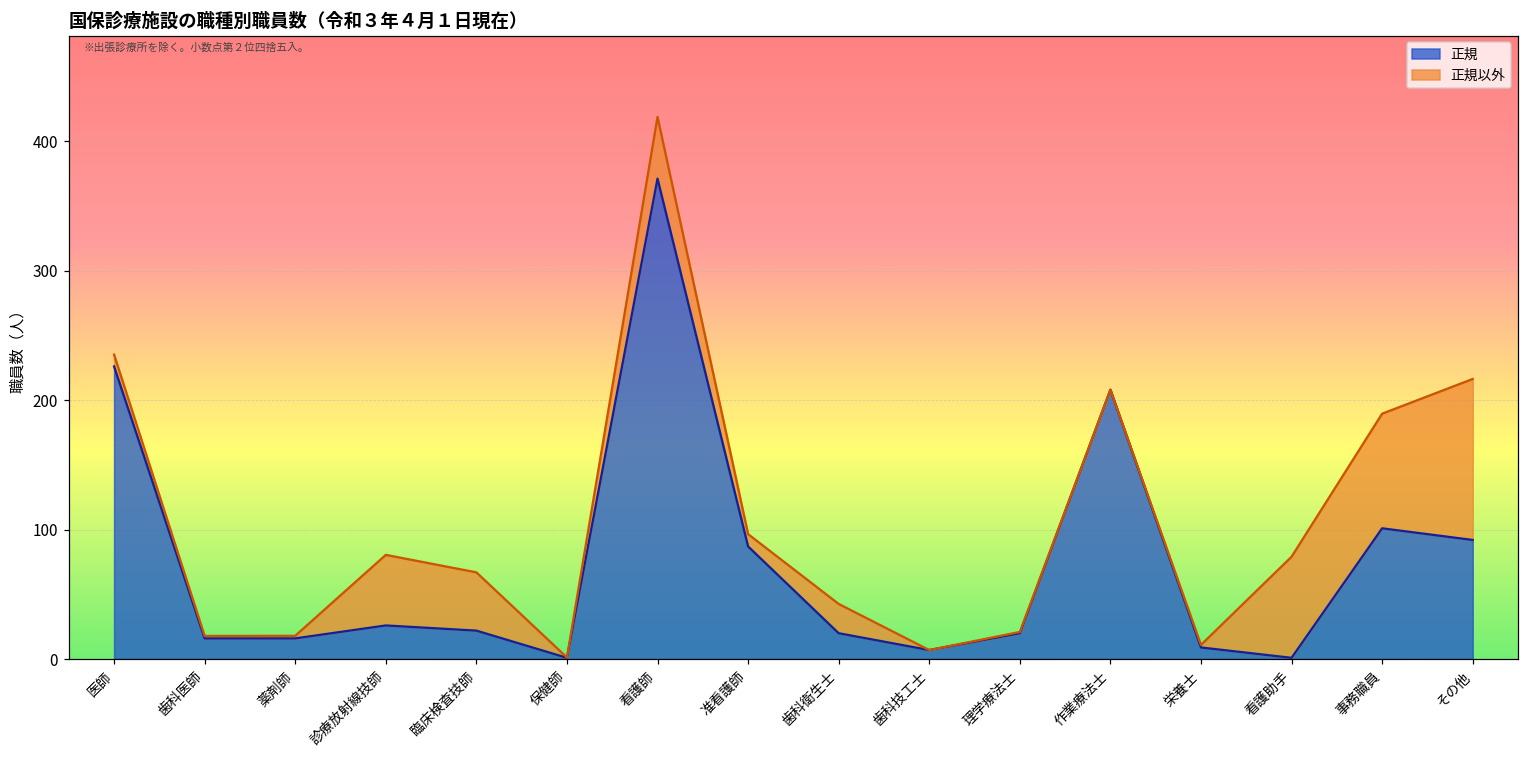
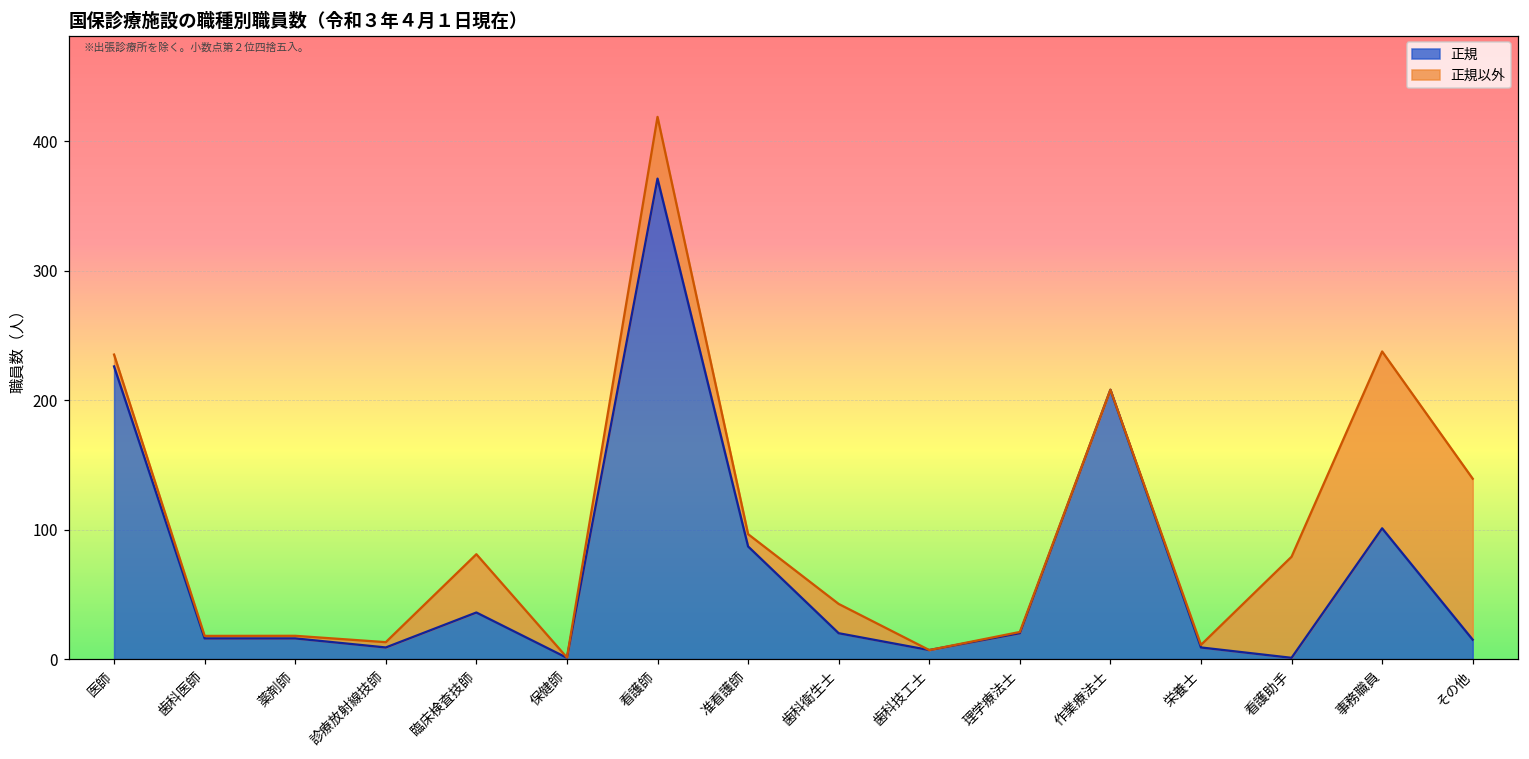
  {
    "正規": {
      "医師": 226,
-     "診療放射線技師": 26,
-     "臨床検査技師": 22,
+     "診療放射線技師": 9,
+     "臨床検査技師": 36,
      "看護師": 371,
      "准看護師": 87,
      "歯科衛生士": 20,
      "看護助手": 1,
      "事務職員": 101,
-     "その他": 92
+     "その他": 15
    },
    "正規以外": {
      "医師": 9,
-     "診療放射線技師": 55,
+     "診療放射線技師": 4,
      "臨床検査技師": 45,
      "看護師": 48,
      "准看護師": 10,
      "歯科衛生士": 23,
      "看護助手": 78,
-     "事務職員": 89,
+     "事務職員": 137,
      "その他": 124
    }
  }
